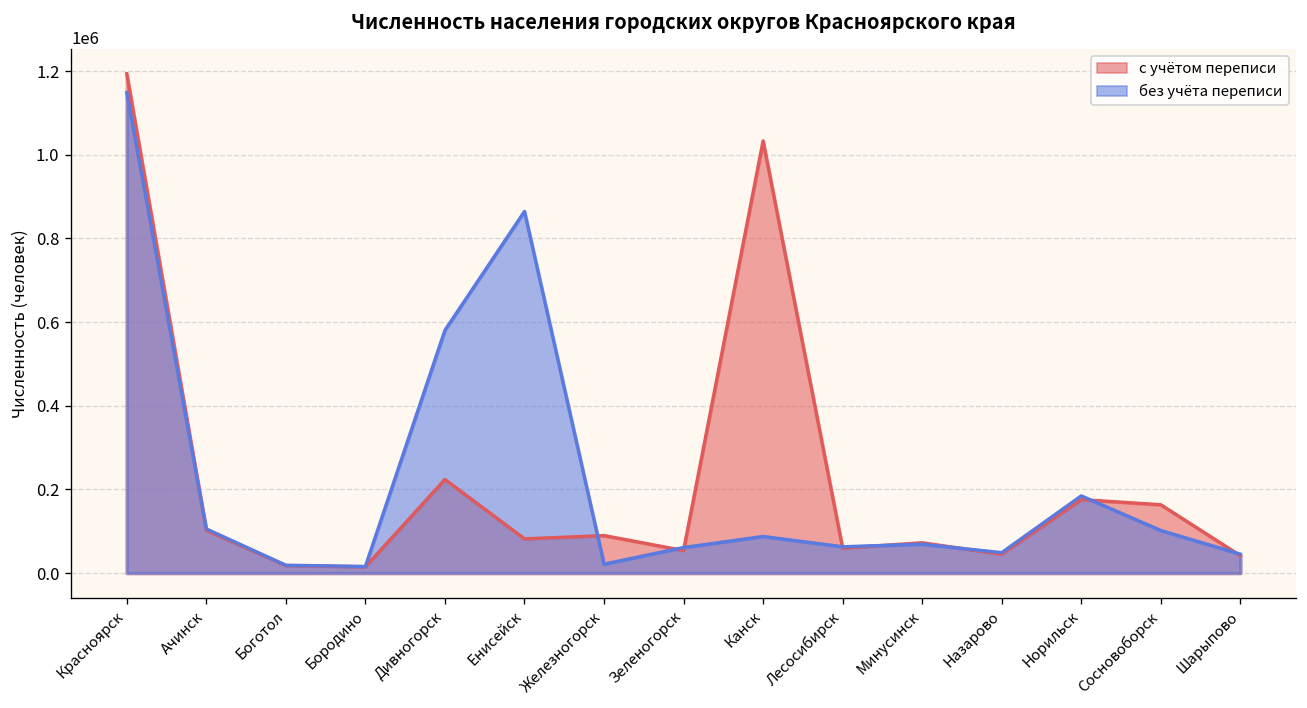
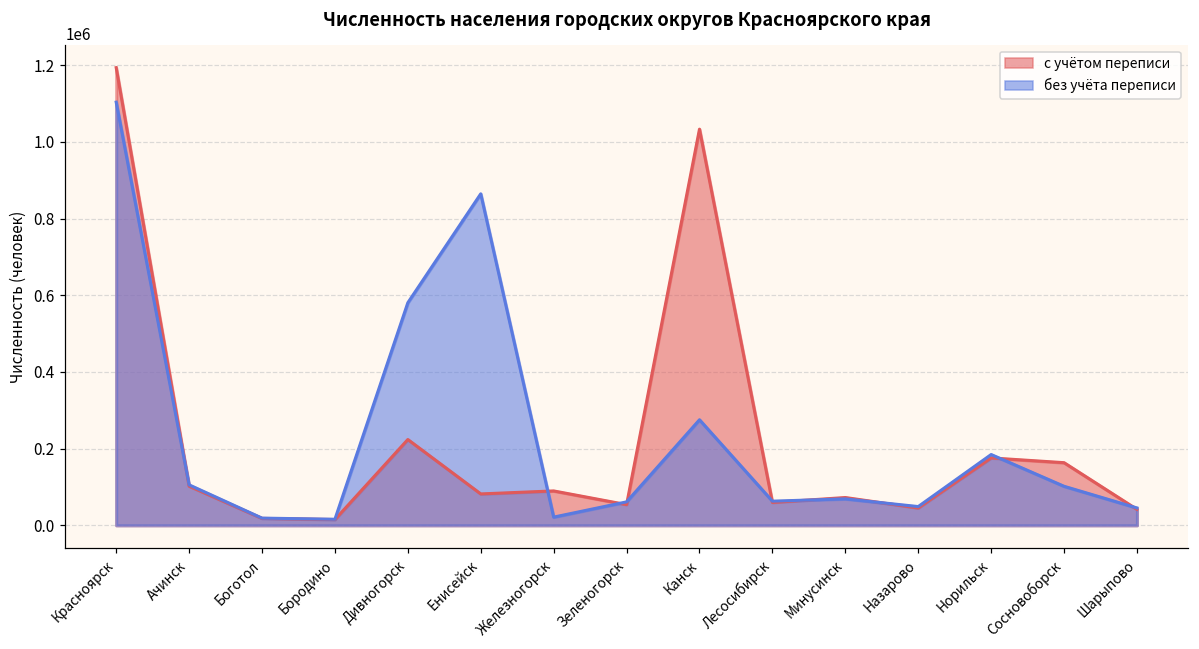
  {
    "с учётом переписи": {
      "Красноярск": 1190000,
      "Дивногорск": 220000,
      "Енисейск": 80000,
      "Железногорск": 90000,
      "Канск": 1030000,
      "Норильск": 180000,
      "Сосновоборск": 160000
    },
    "без учёта переписи": {
-     "Красноярск": 1150000,
+     "Красноярск": 1100000,
      "Дивногорск": 580000,
      "Енисейск": 860000,
      "Железногорск": 20000,
-     "Канск": 90000,
+     "Канск": 280000,
      "Норильск": 180000,
      "Сосновоборск": 100000
    }
  }
